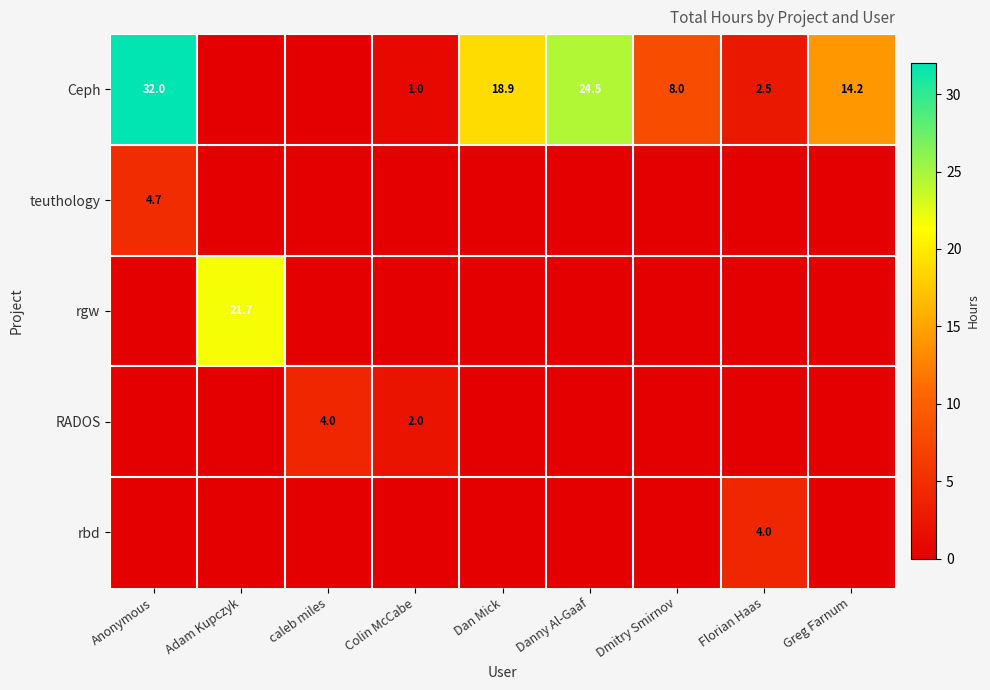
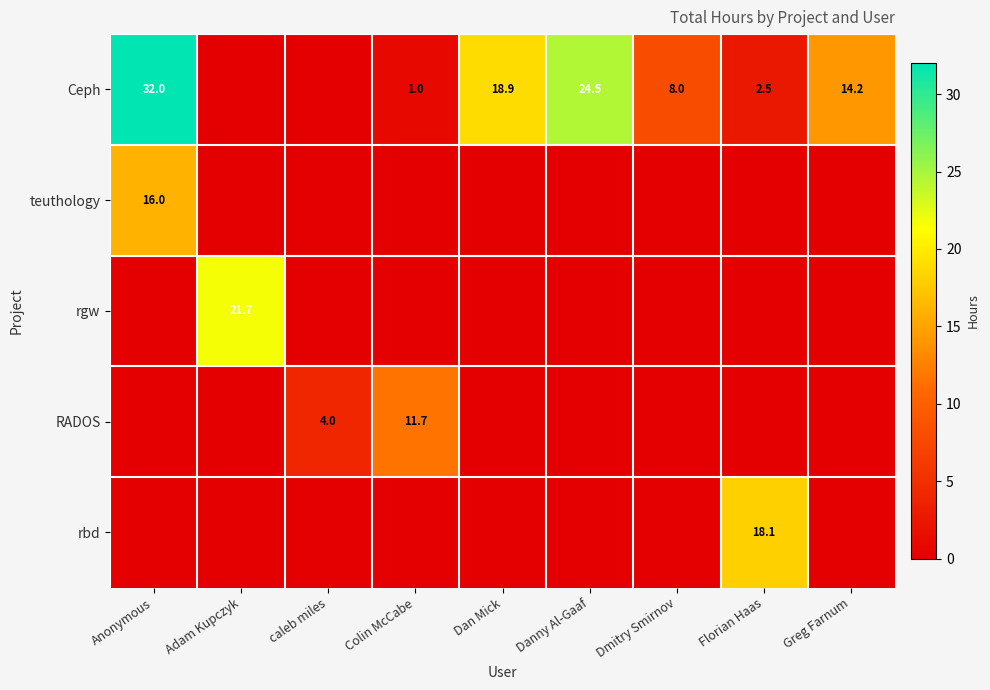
  {
    "Ceph": {
      "Anonymous": 32.0,
      "Colin McCabe": 1.0,
      "Dan Mick": 18.9,
      "Danny Al-Gaaf": 24.5,
      "Dmitry Smirnov": 8.0,
      "Florian Haas": 2.5,
      "Greg Farnum": 14.2
    },
    "teuthology": {
-     "Anonymous": 4.7
+     "Anonymous": 16.0
    },
    "rgw": {
      "Adam Kupczyk": 21.7
    },
    "RADOS": {
      "caleb miles": 4.0,
-     "Colin McCabe": 2.0
+     "Colin McCabe": 11.7
    },
    "rbd": {
-     "Florian Haas": 4.0
+     "Florian Haas": 18.1
    }
  }
